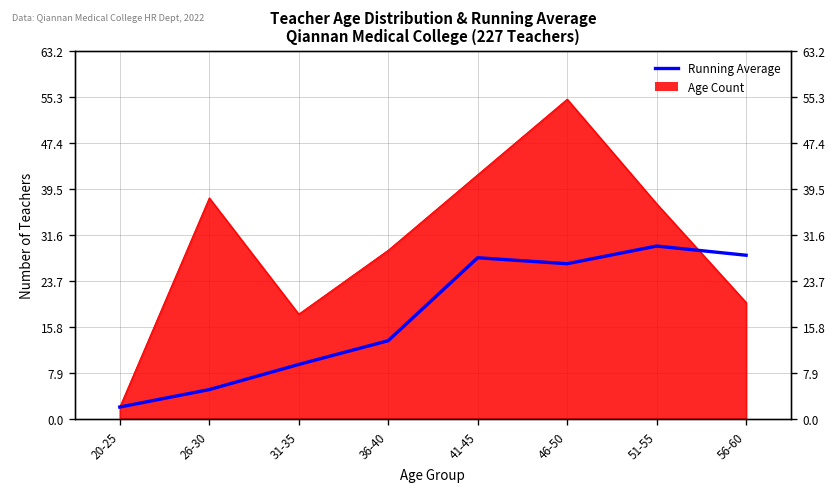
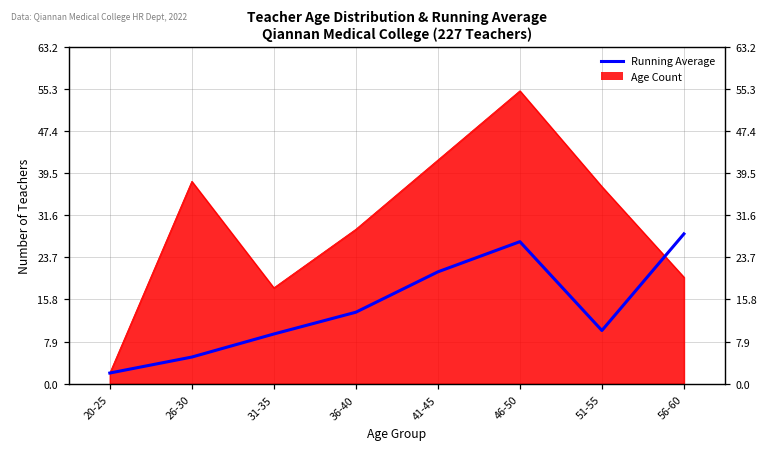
  {
    "Age Count": {
      "26-30": 38,
      "31-35": 18,
      "36-40": 29,
      "41-45": 42,
      "46-50": 55,
      "51-55": 37,
      "56-60": 20
    },
    "Running Average": {
      "26-30": 5,
      "31-35": 9,
      "36-40": 13,
-     "41-45": 28,
+     "41-45": 21,
      "46-50": 27,
-     "51-55": 30,
+     "51-55": 10,
      "56-60": 28
    }
  }
